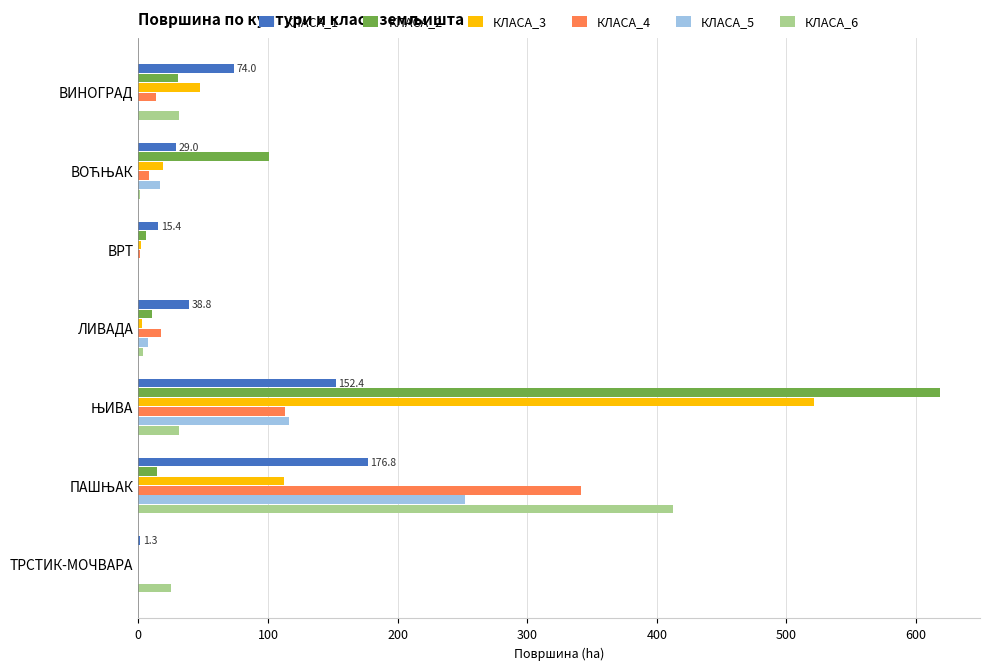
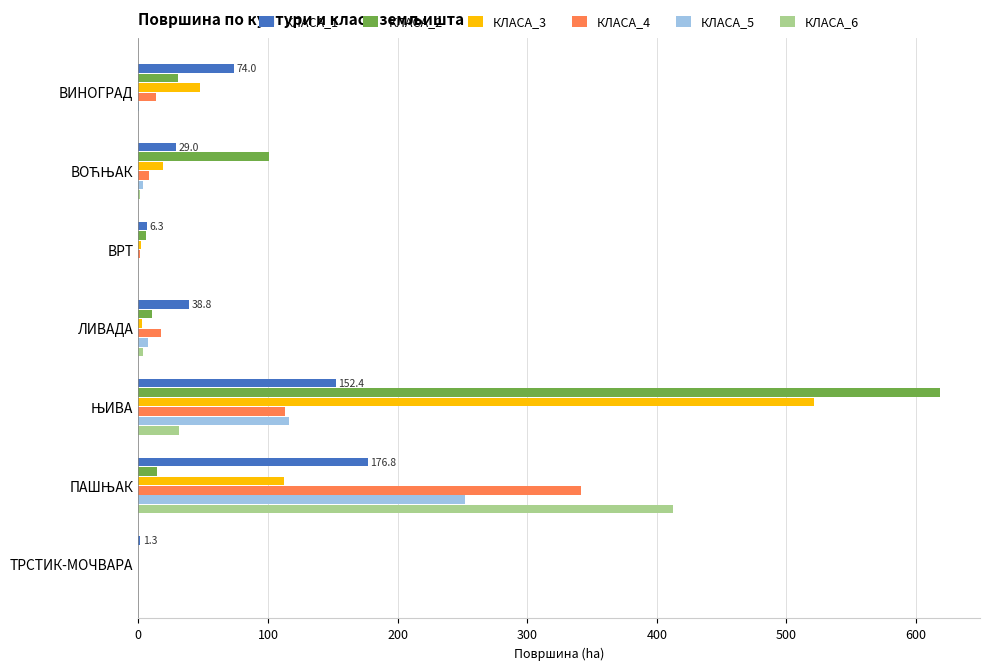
  {
    "КЛАСА_1": {
      "ВИНОГРАД": 74.0,
      "ВОЋЊАК": 29.0,
-     "ВРТ": 15.4,
+     "ВРТ": 6.3,
      "ЛИВАДА": 38.8,
      "ЊИВА": 152.4,
      "ПАШЊАК": 176.8,
      "ТРСТИК-МОЧВАРА": 1.3
    },
    "КЛАСА_2": {
      "ВИНОГРАД": 30,
      "ВОЋЊАК": 100,
      "ВРТ": 6,
      "ЛИВАДА": 10,
      "ЊИВА": 618,
      "ПАШЊАК": 14,
      "ТРСТИК-МОЧВАРА": 0
    },
    "КЛАСА_3": {
      "ВИНОГРАД": 48,
      "ВОЋЊАК": 19,
      "ЛИВАДА": 3,
      "ЊИВА": 521,
      "ПАШЊАК": 113,
      "ТРСТИК-МОЧВАРА": 0
    },
    "КЛАСА_4": {
      "ВИНОГРАД": 14,
      "ВОЋЊАК": 8,
      "ЛИВАДА": 18,
      "ЊИВА": 113,
      "ПАШЊАК": 341,
      "ТРСТИК-МОЧВАРА": 0
    },
    "КЛАСА_5": {
-     "ВОЋЊАК": 16,
+     "ВОЋЊАК": 3,
      "ВРТ": 0,
      "ЛИВАДА": 7,
      "ЊИВА": 116,
      "ПАШЊАК": 252,
      "ТРСТИК-МОЧВАРА": 0
    },
    "КЛАСА_6": {
-     "ВИНОГРАД": 31,
+     "ВИНОГРАД": 0,
      "ВРТ": 0,
      "ЛИВАДА": 4,
      "ЊИВА": 31,
      "ПАШЊАК": 412,
-     "ТРСТИК-МОЧВАРА": 25
+     "ТРСТИК-МОЧВАРА": 0
    }
  }
